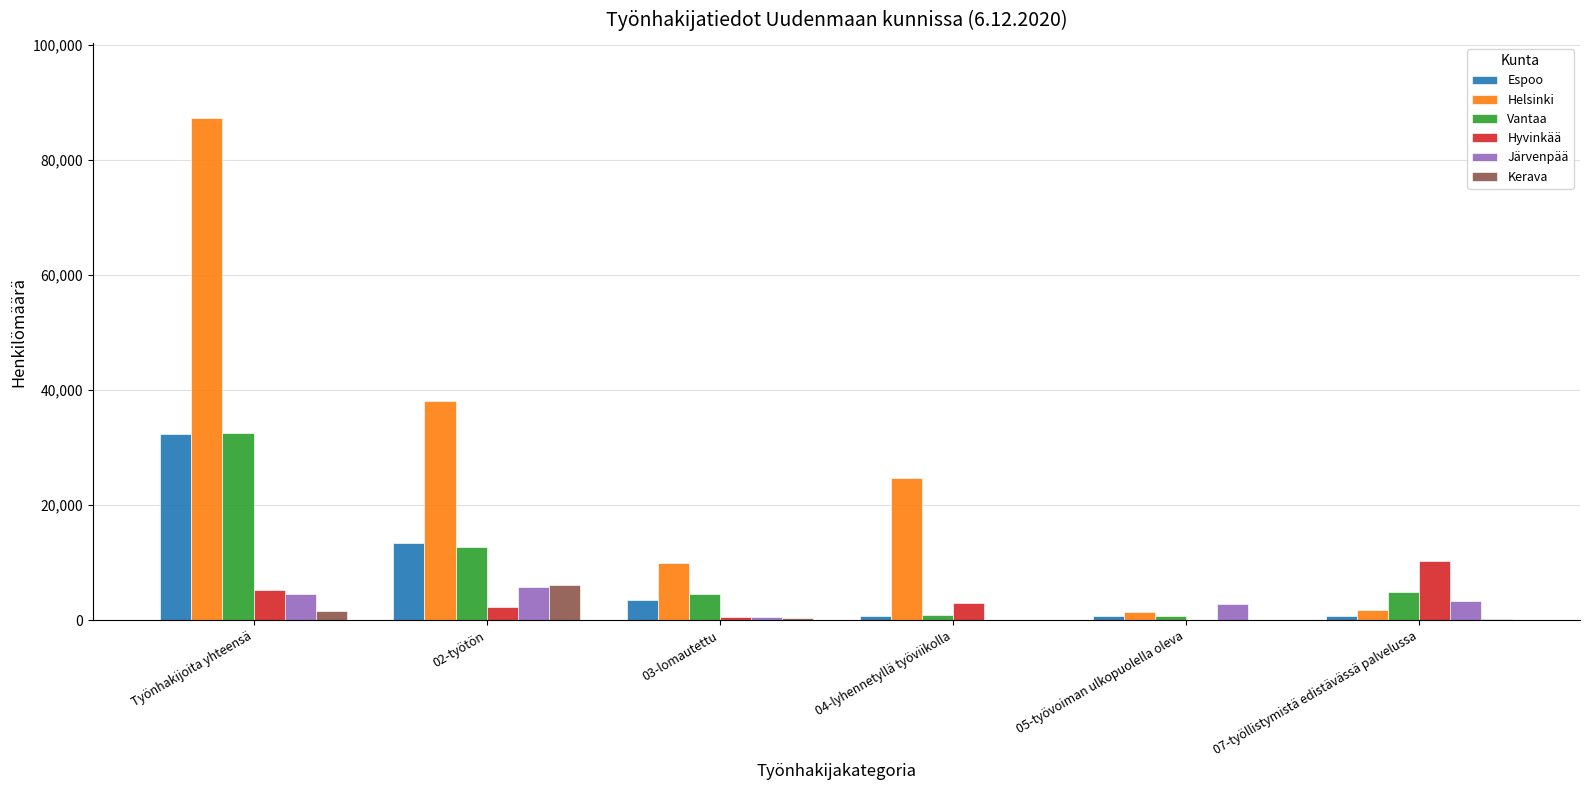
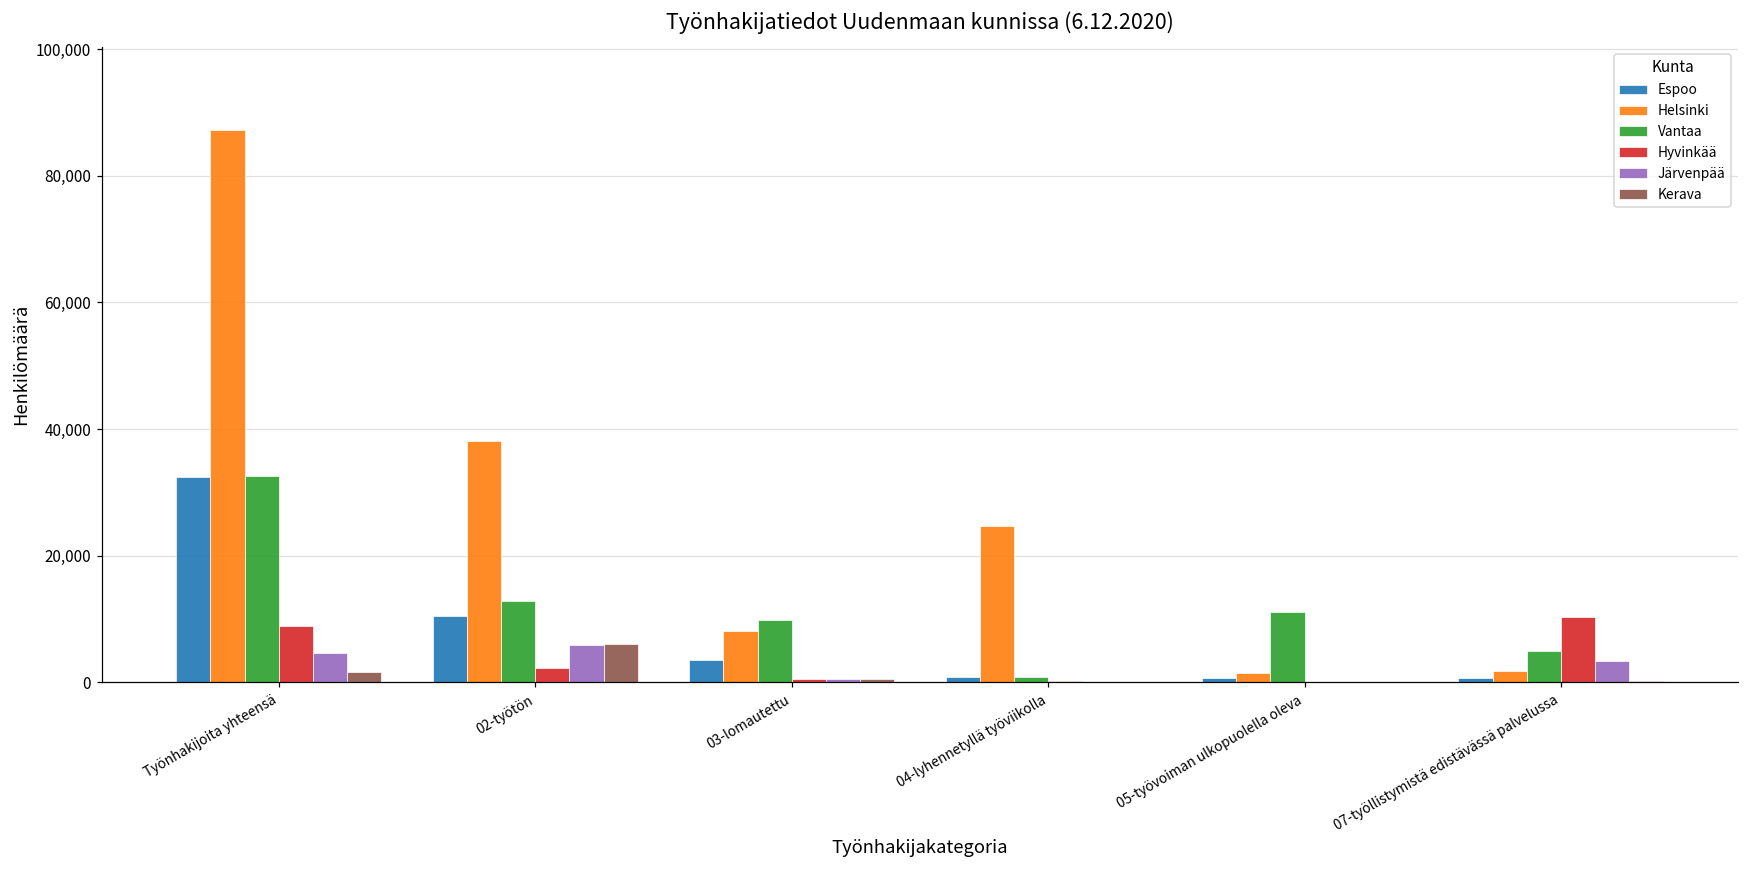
  {
    "Espoo": {
      "Työnhakijoita yhteensä": "32,000",
-     "02-työtön": "13,000",
+     "02-työtön": "11,000",
      "03-lomautettu": "4,000",
      "04-lyhennetyllä työviikolla": "1,000",
      "05-työvoiman ulkopuolella oleva": "1,000",
      "07-työllistymistä edistävässä palvelussa": "1,000"
    },
    "Helsinki": {
      "Työnhakijoita yhteensä": "87,000",
      "02-työtön": "38,000",
-     "03-lomautettu": "10,000",
+     "03-lomautettu": "8,000",
      "04-lyhennetyllä työviikolla": "25,000",
      "05-työvoiman ulkopuolella oleva": "1,000",
      "07-työllistymistä edistävässä palvelussa": "2,000"
    },
    "Vantaa": {
      "Työnhakijoita yhteensä": "33,000",
      "02-työtön": "13,000",
-     "03-lomautettu": "5,000",
+     "03-lomautettu": "10,000",
      "04-lyhennetyllä työviikolla": "1,000",
-     "05-työvoiman ulkopuolella oleva": "1,000",
+     "05-työvoiman ulkopuolella oleva": "11,000",
      "07-työllistymistä edistävässä palvelussa": "5,000"
    },
    "Hyvinkää": {
-     "Työnhakijoita yhteensä": "5,000",
+     "Työnhakijoita yhteensä": "9,000",
      "02-työtön": "2,000",
      "03-lomautettu": "1,000",
-     "04-lyhennetyllä työviikolla": "3,000",
+     "04-lyhennetyllä työviikolla": "0",
      "07-työllistymistä edistävässä palvelussa": "10,000"
    },
    "Järvenpää": {
      "Työnhakijoita yhteensä": "5,000",
      "02-työtön": "6,000",
      "03-lomautettu": "1,000",
-     "05-työvoiman ulkopuolella oleva": "3,000",
+     "05-työvoiman ulkopuolella oleva": "0",
      "07-työllistymistä edistävässä palvelussa": "3,000"
    },
    "Kerava": {
      "Työnhakijoita yhteensä": "2,000",
      "02-työtön": "6,000",
      "03-lomautettu": "0"
    }
  }
